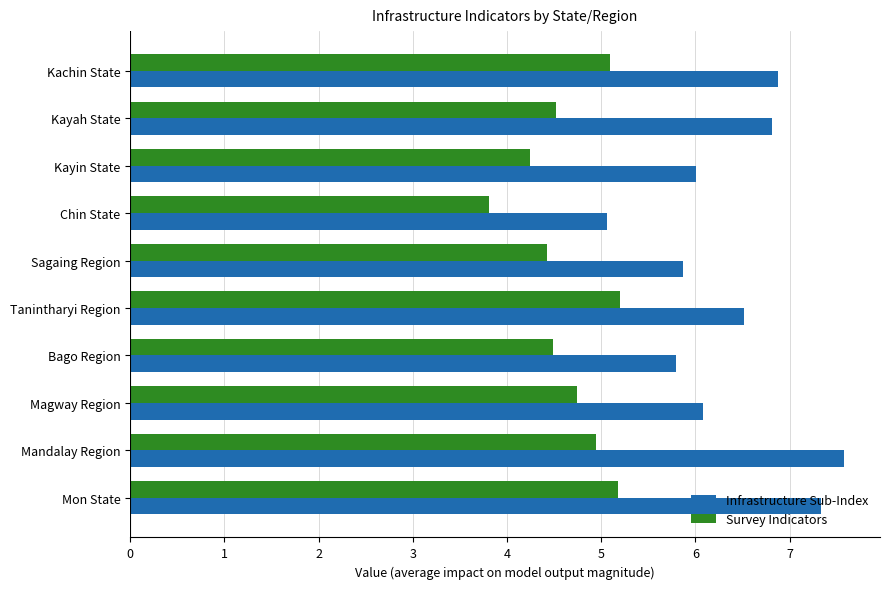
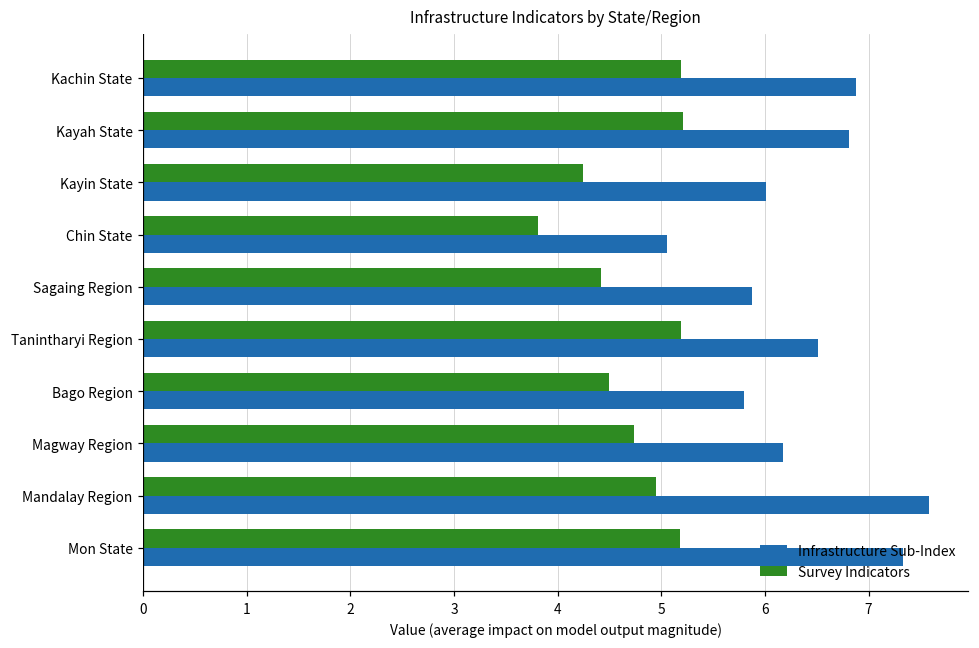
  {
    "Infrastructure Sub-Index": {
      "Kachin State": 6.9,
      "Kayah State": 6.8,
      "Kayin State": 6.0,
      "Chin State": 5.1,
      "Sagaing Region": 5.9,
      "Tanintharyi Region": 6.5,
      "Bago Region": 5.8,
-     "Magway Region": 6.1,
+     "Magway Region": 6.2,
      "Mandalay Region": 7.6,
      "Mon State": 7.3
    },
    "Survey Indicators": {
-     "Kachin State": 5.1,
-     "Kayah State": 4.5,
+     "Kachin State": 5.2,
+     "Kayah State": 5.2,
      "Kayin State": 4.2,
      "Chin State": 3.8,
      "Sagaing Region": 4.4,
      "Tanintharyi Region": 5.2,
      "Bago Region": 4.5,
      "Magway Region": 4.7,
      "Mandalay Region": 4.9,
      "Mon State": 5.2
    }
  }
